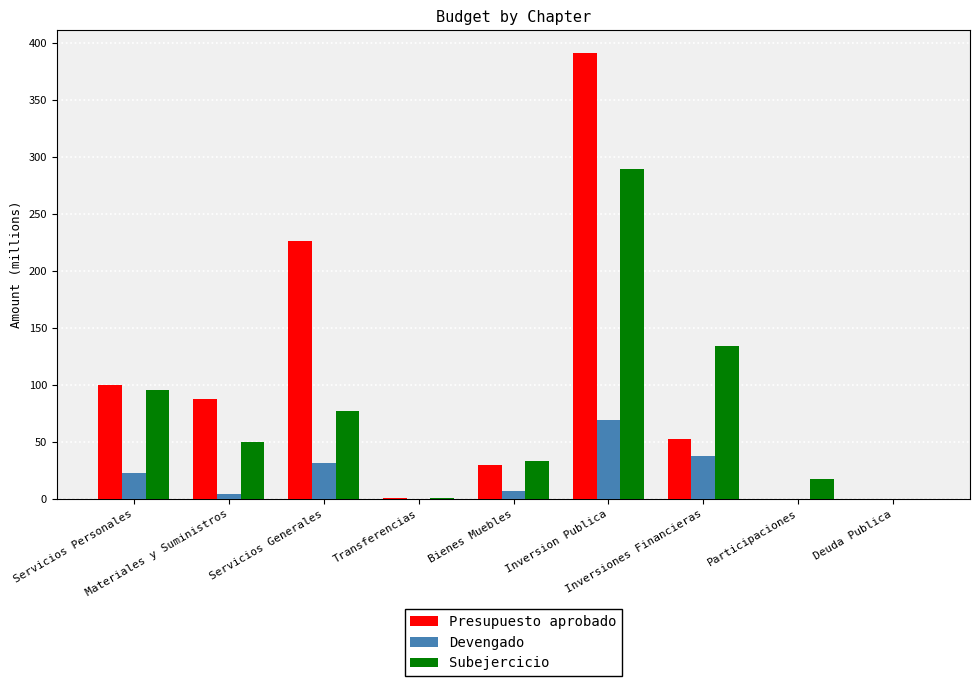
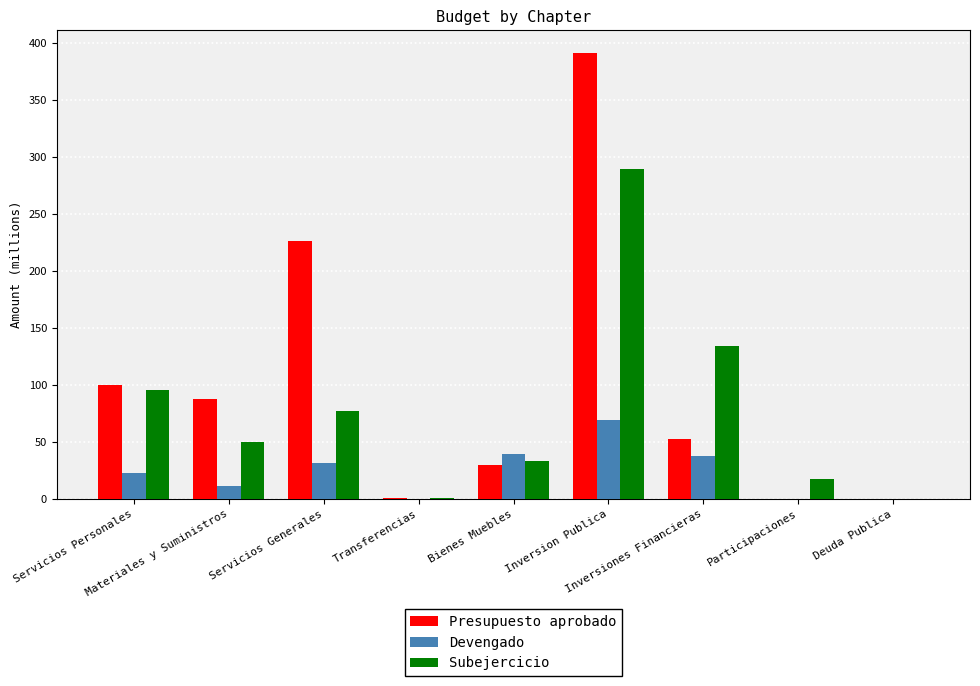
  {
    "Presupuesto aprobado": {
      "Servicios Personales": 100,
      "Materiales y Suministros": 88,
      "Servicios Generales": 226,
      "Bienes Muebles": 30,
      "Inversion Publica": 391,
      "Inversiones Financieras": 53,
      "Participaciones": 0,
      "Deuda Publica": 0
    },
    "Devengado": {
      "Servicios Personales": 23,
-     "Materiales y Suministros": 4,
+     "Materiales y Suministros": 12,
      "Servicios Generales": 31,
-     "Bienes Muebles": 7,
+     "Bienes Muebles": 40,
      "Inversion Publica": 69,
      "Inversiones Financieras": 38,
      "Participaciones": 0,
      "Deuda Publica": 0
    },
    "Subejercicio": {
      "Servicios Personales": 96,
      "Materiales y Suministros": 50,
      "Servicios Generales": 77,
      "Bienes Muebles": 33,
      "Inversion Publica": 289,
      "Inversiones Financieras": 134,
      "Participaciones": 18,
      "Deuda Publica": 0
    }
  }
